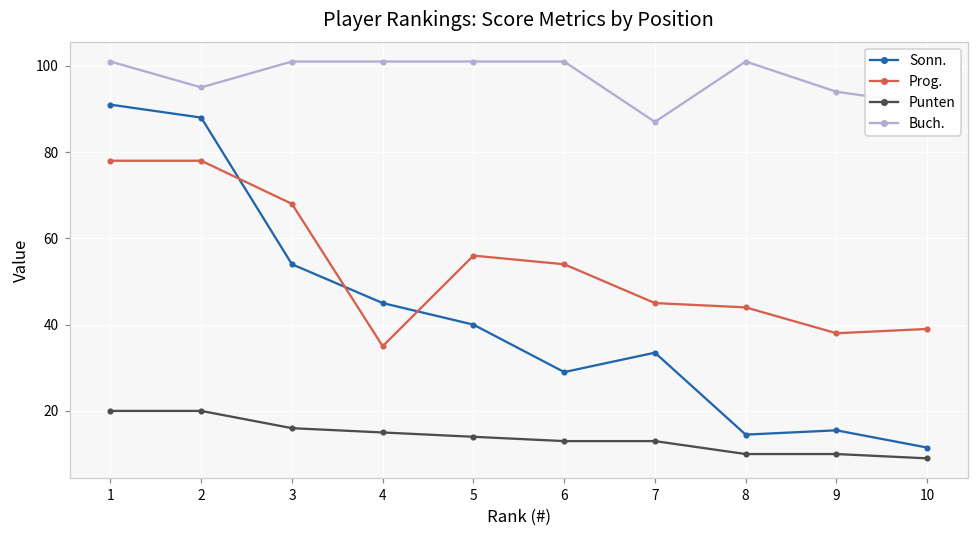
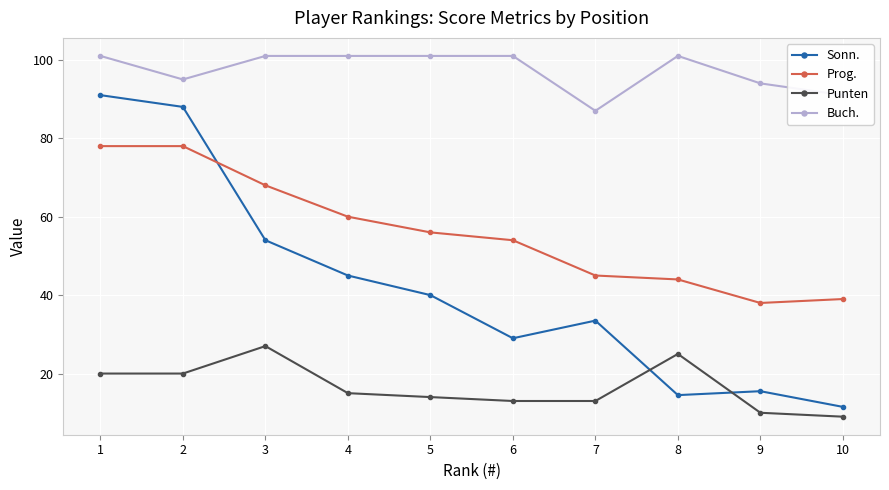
  {
    "Sonn.": {
      "1": 91,
      "2": 88,
      "3": 54,
      "4": 45,
      "5": 40,
      "6": 29,
      "7": 34,
      "8": 15,
      "9": 16,
      "10": 12
    },
    "Prog.": {
      "1": 78,
      "2": 78,
      "3": 68,
-     "4": 35,
+     "4": 60,
      "5": 56,
      "6": 54,
      "7": 45,
      "8": 44,
      "9": 38,
      "10": 39
    },
    "Punten": {
      "1": 20,
      "2": 20,
-     "3": 16,
+     "3": 27,
      "4": 15,
      "5": 14,
      "6": 13,
      "7": 13,
-     "8": 10,
+     "8": 25,
      "9": 10,
      "10": 9
    },
    "Buch.": {
      "1": 101,
      "2": 95,
      "3": 101,
      "4": 101,
      "5": 101,
      "6": 101,
      "7": 87,
      "8": 101,
      "9": 94
    }
  }
